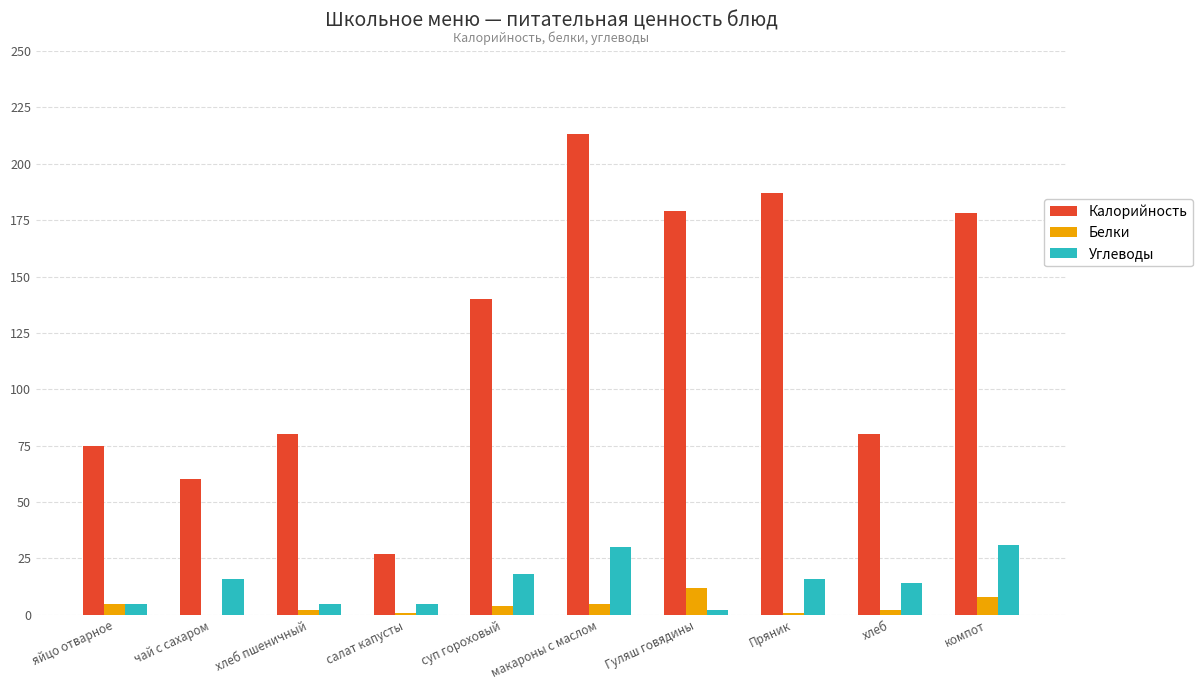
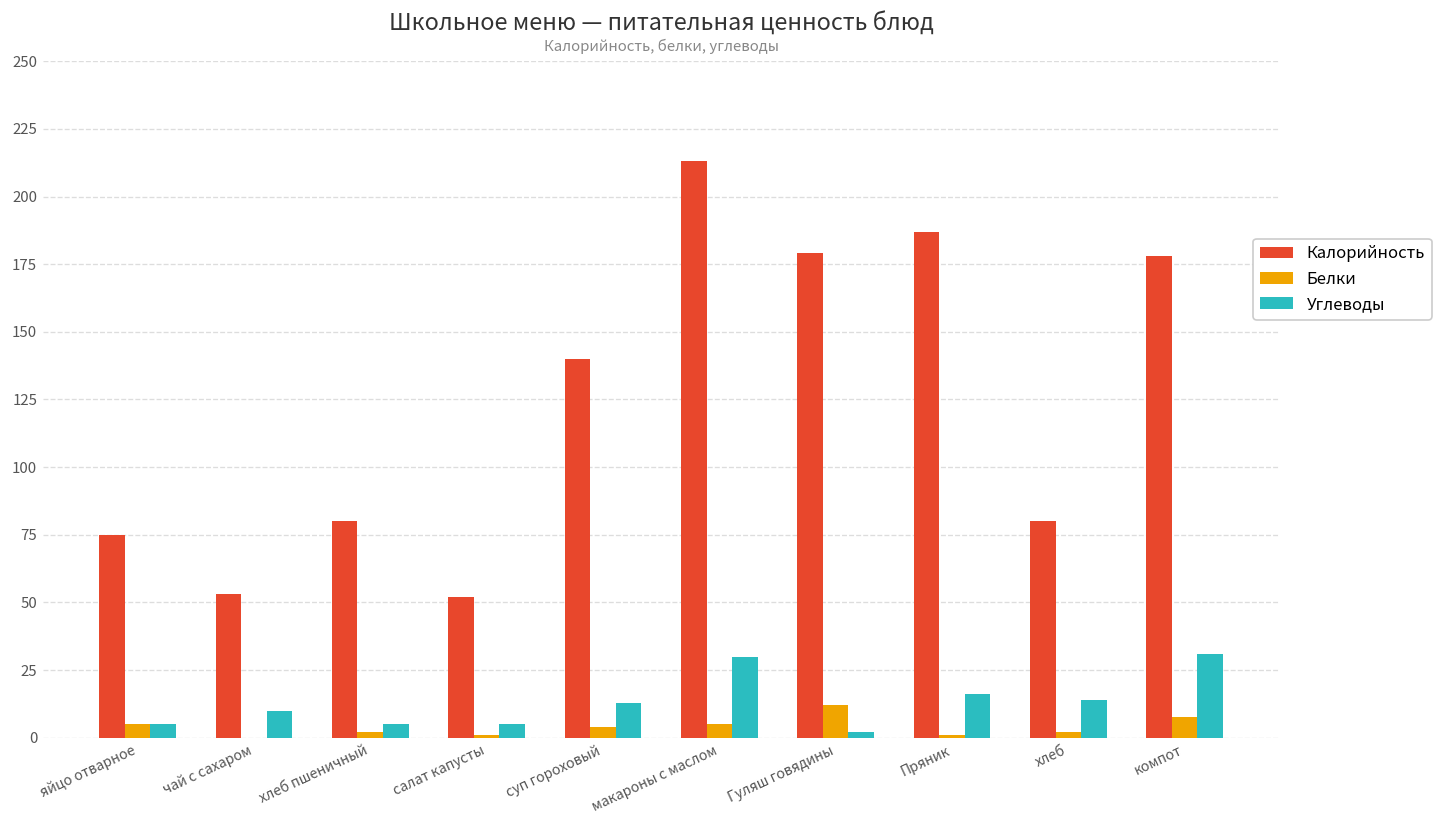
  {
    "Калорийность": {
      "яйцо отварное": 75,
-     "чай с сахаром": 60,
+     "чай с сахаром": 53,
      "хлеб пшеничный": 80,
-     "салат капусты": 27,
+     "салат капусты": 52,
      "суп гороховый": 140,
      "макароны с маслом": 213,
      "Гуляш говядины": 179,
      "Пряник": 187,
      "хлеб": 80,
      "компот": 178
    },
    "Белки": {
      "яйцо отварное": 5,
      "чай с сахаром": 0,
      "хлеб пшеничный": 2,
      "суп гороховый": 4,
      "макароны с маслом": 5,
      "Гуляш говядины": 12,
      "хлеб": 2,
      "компот": 8
    },
    "Углеводы": {
      "яйцо отварное": 5,
-     "чай с сахаром": 16,
+     "чай с сахаром": 10,
      "хлеб пшеничный": 5,
      "салат капусты": 5,
-     "суп гороховый": 18,
+     "суп гороховый": 13,
      "макароны с маслом": 30,
      "Гуляш говядины": 2,
      "Пряник": 16,
      "хлеб": 14,
      "компот": 31
    }
  }
